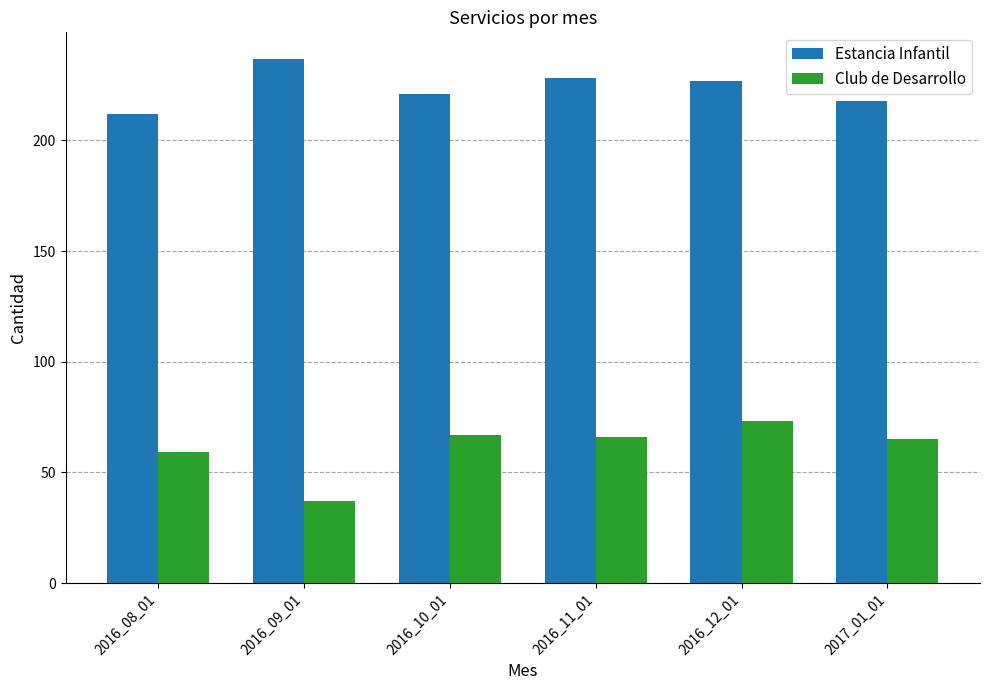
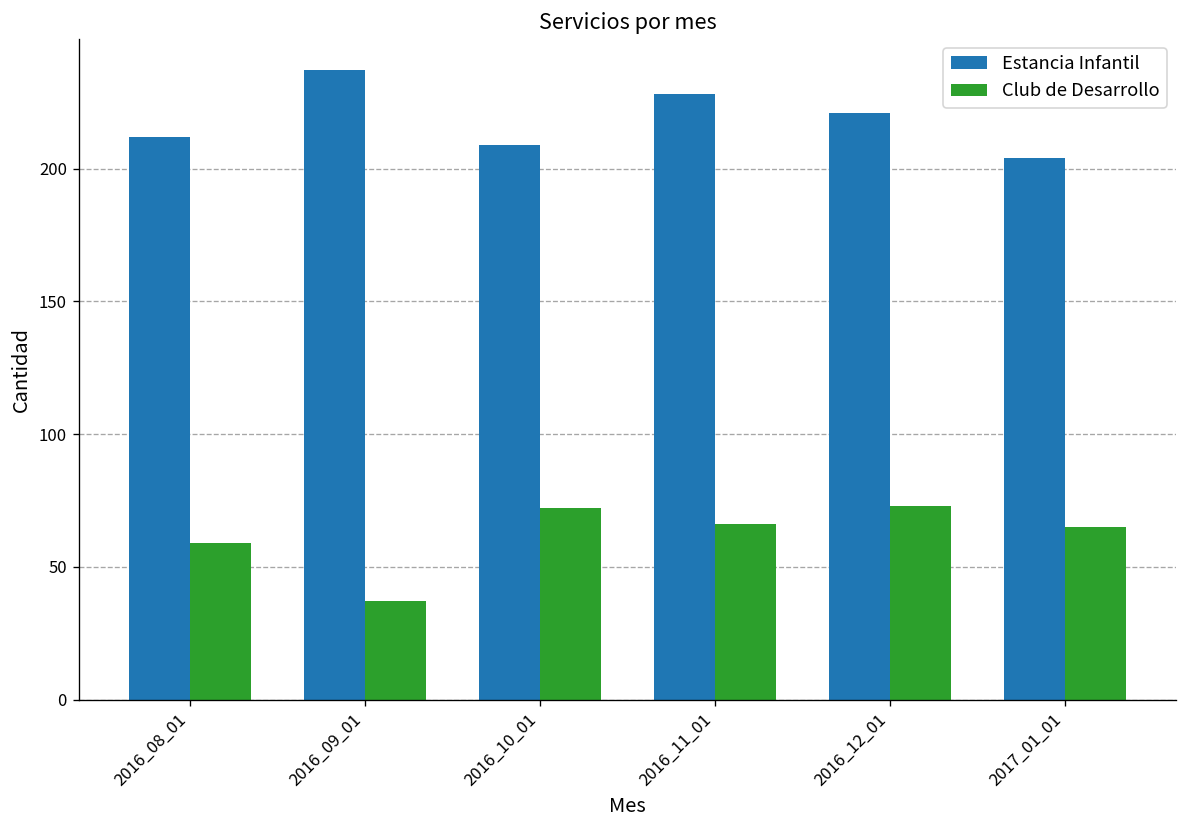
  {
    "Estancia Infantil": {
      "2016_08_01": 212,
      "2016_09_01": 237,
-     "2016_10_01": 221,
+     "2016_10_01": 209,
      "2016_11_01": 228,
-     "2016_12_01": 227,
-     "2017_01_01": 218
+     "2016_12_01": 221,
+     "2017_01_01": 204
    },
    "Club de Desarrollo": {
      "2016_08_01": 59,
      "2016_09_01": 37,
-     "2016_10_01": 67,
+     "2016_10_01": 72,
      "2016_11_01": 66,
      "2016_12_01": 73,
      "2017_01_01": 65
    }
  }
